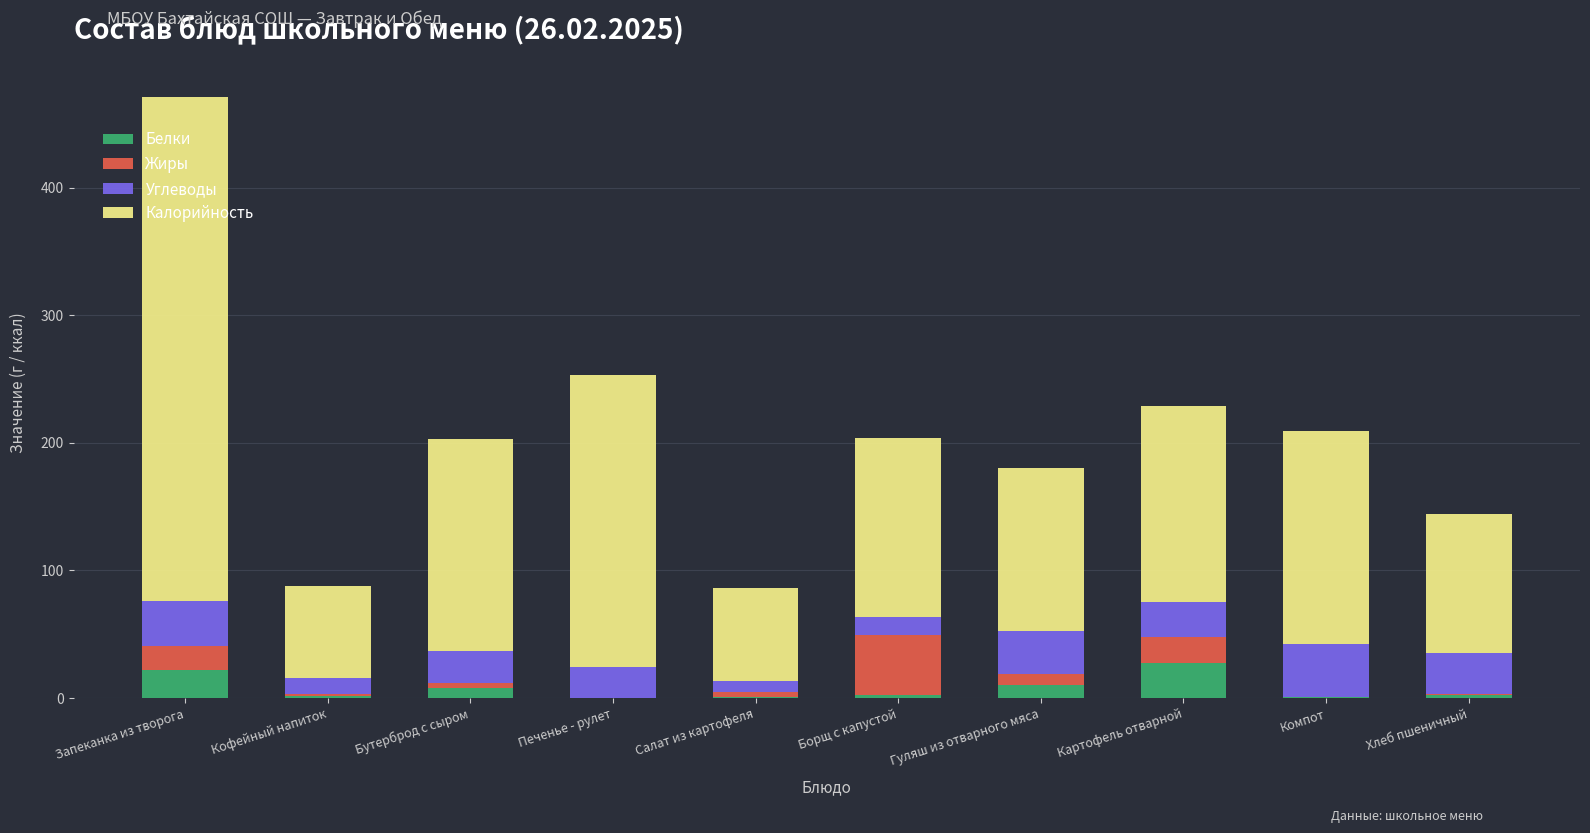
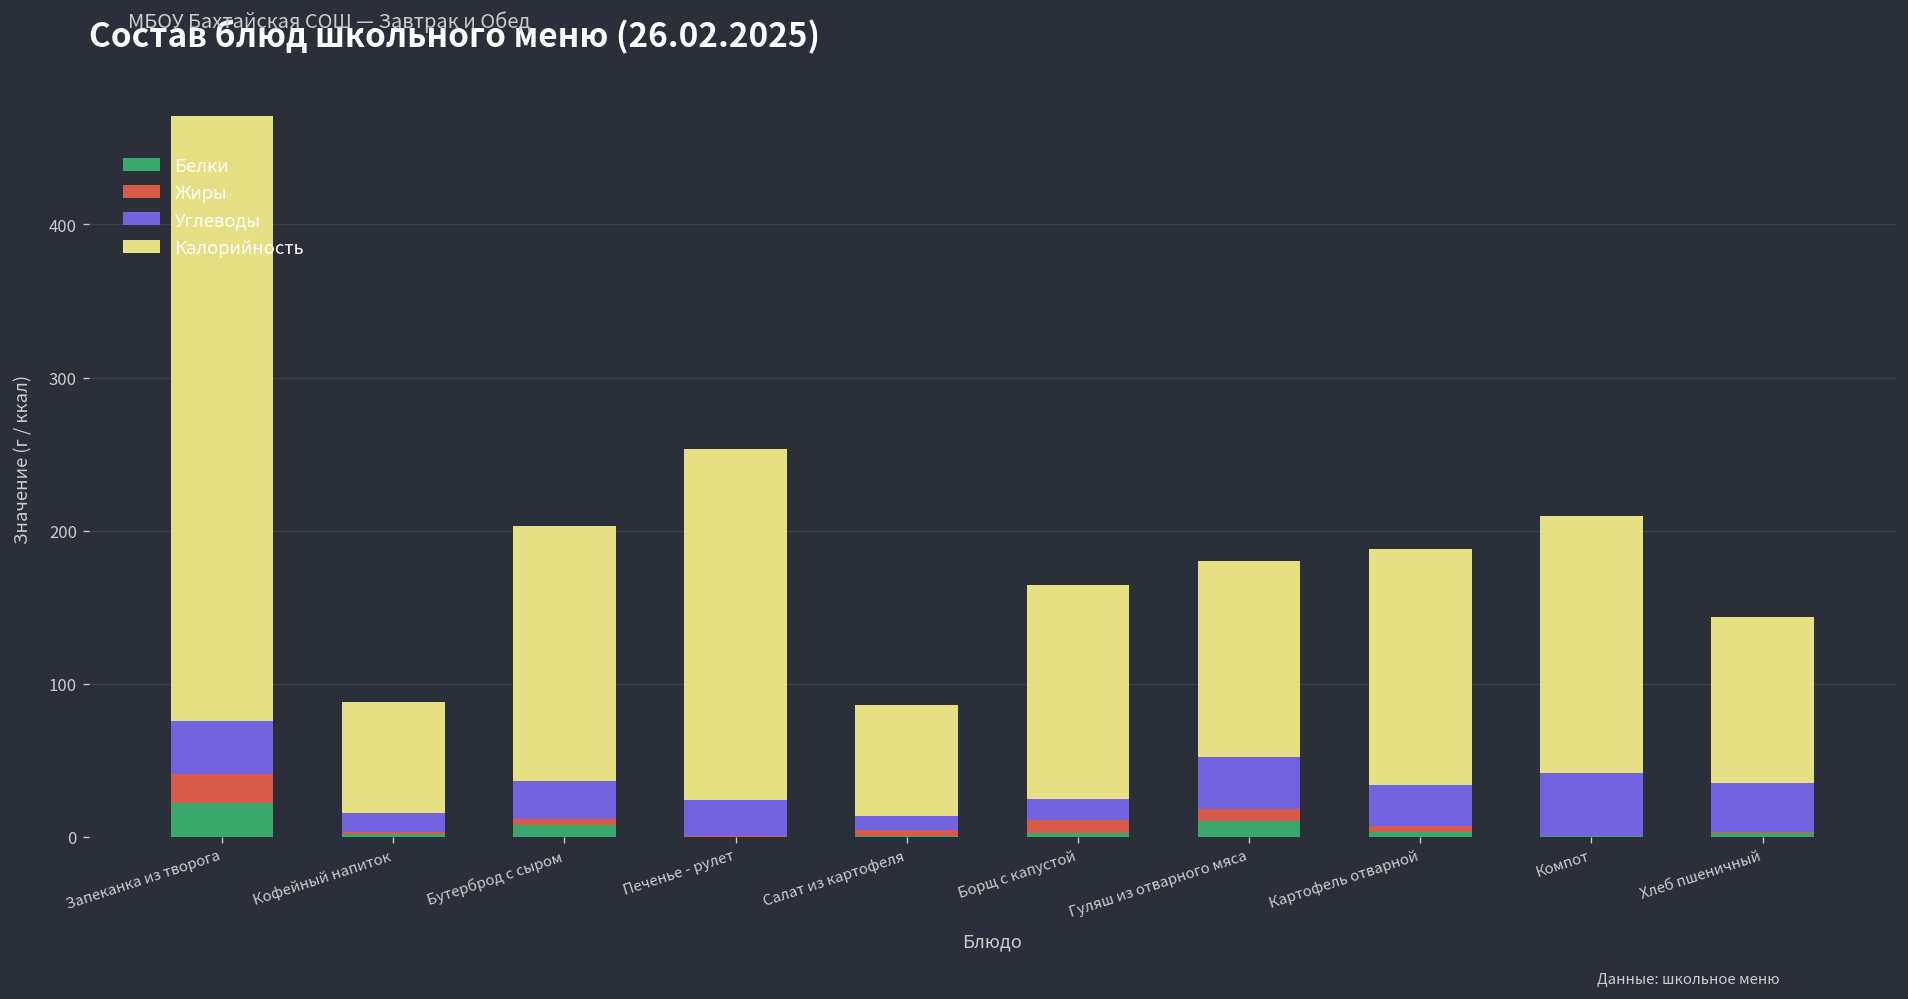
  {
    "Белки": {
      "Запеканка из творога": 22,
      "Бутерброд с сыром": 8,
      "Борщ с капустой": 3,
      "Гуляш из отварного мяса": 10,
-     "Картофель отварной": 27,
+     "Картофель отварной": 3,
      "Хлеб пшеничный": 2
    },
    "Жиры": {
      "Запеканка из творога": 19,
      "Бутерброд с сыром": 4,
      "Салат из картофеля": 4,
-     "Борщ с капустой": 47,
+     "Борщ с капустой": 8,
      "Гуляш из отварного мяса": 8,
-     "Картофель отварной": 21
+     "Картофель отварной": 4
    },
    "Углеводы": {
      "Запеканка из творога": 35,
      "Кофейный напиток": 12,
      "Бутерброд с сыром": 25,
      "Печенье - рулет": 24,
      "Салат из картофеля": 9,
      "Борщ с капустой": 14,
      "Гуляш из отварного мяса": 34,
      "Картофель отварной": 27,
      "Компот": 41,
      "Хлеб пшеничный": 32
    },
    "Калорийность": {
      "Запеканка из творога": 395,
      "Кофейный напиток": 72,
      "Бутерброд с сыром": 166,
      "Печенье - рулет": 229,
      "Салат из картофеля": 72,
      "Борщ с капустой": 140,
      "Гуляш из отварного мяса": 128,
      "Картофель отварной": 154,
      "Компот": 167,
      "Хлеб пшеничный": 109
    }
  }
